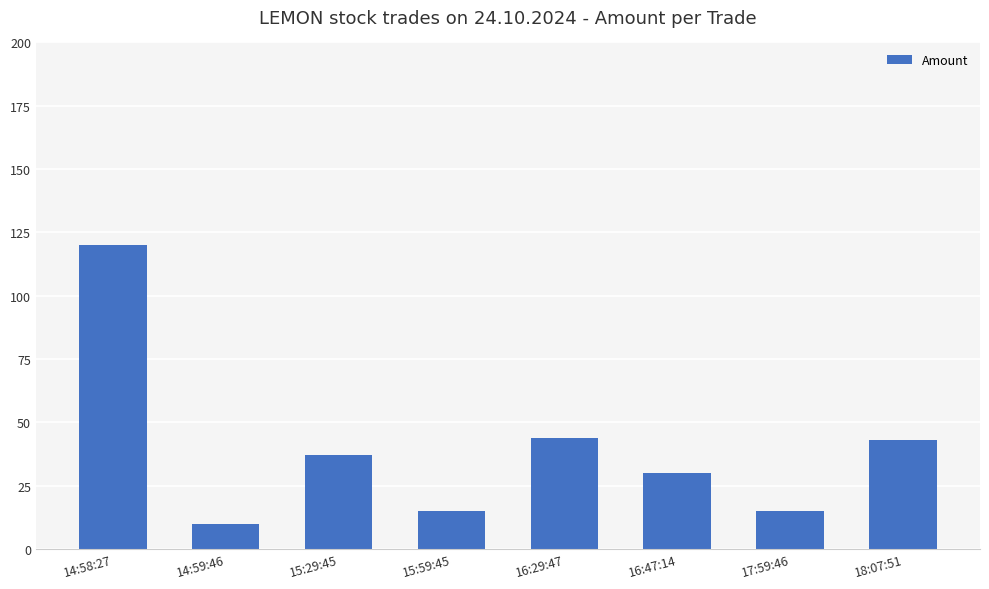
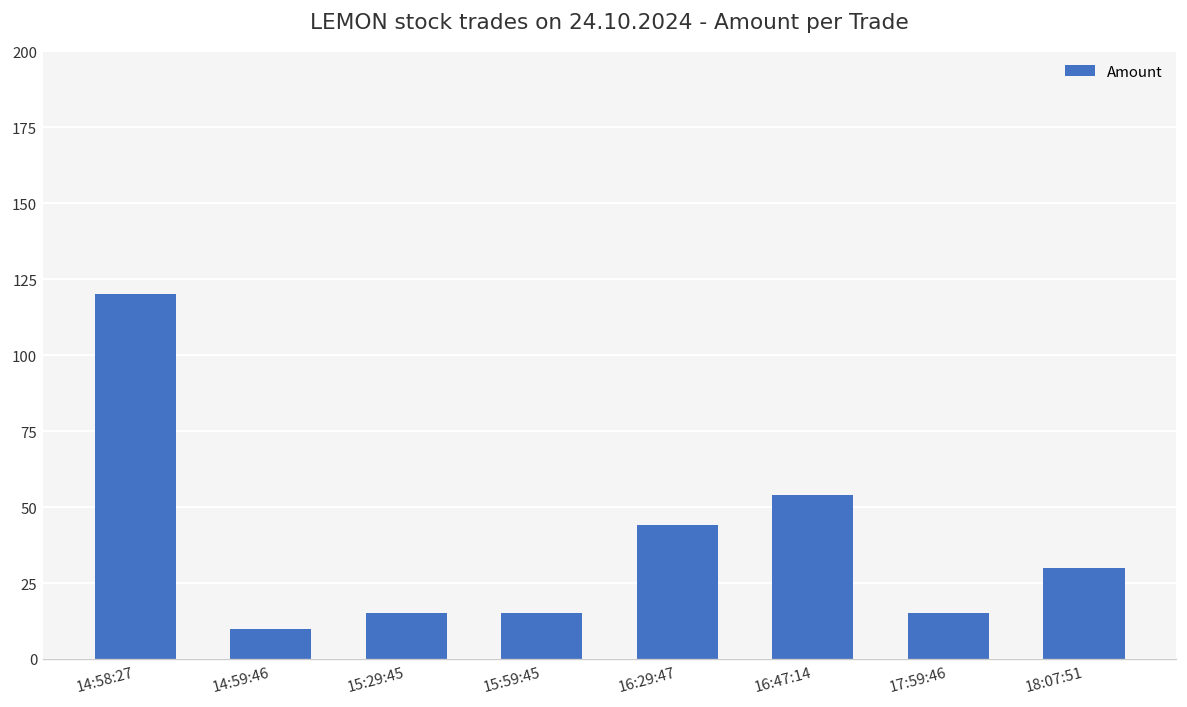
  {
    "14:58:27": 120,
    "14:59:46": 10,
-   "15:29:45": 37,
+   "15:29:45": 15,
    "15:59:45": 15,
    "16:29:47": 44,
-   "16:47:14": 30,
+   "16:47:14": 54,
    "17:59:46": 15,
-   "18:07:51": 43
+   "18:07:51": 30
  }
